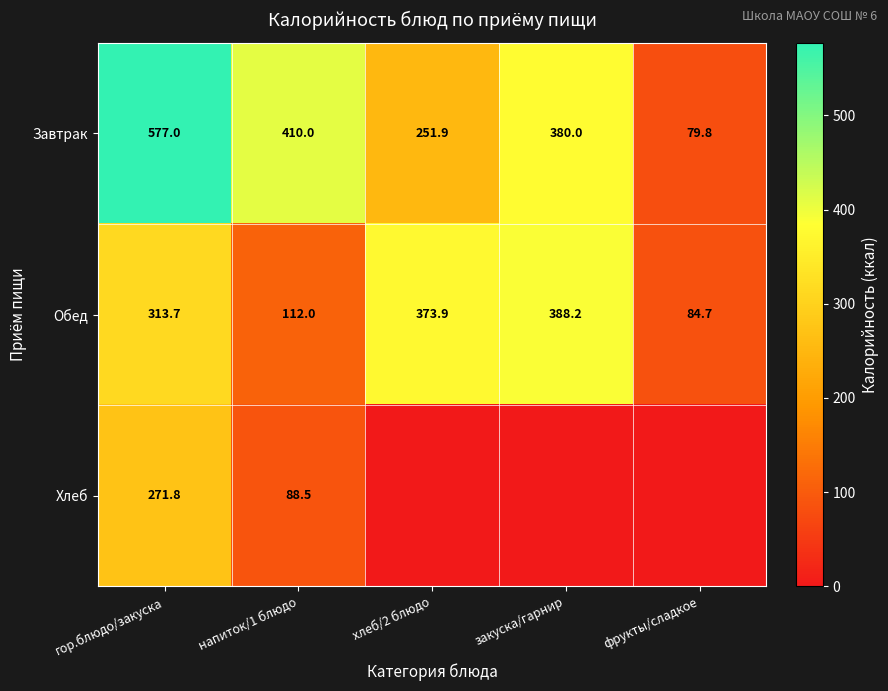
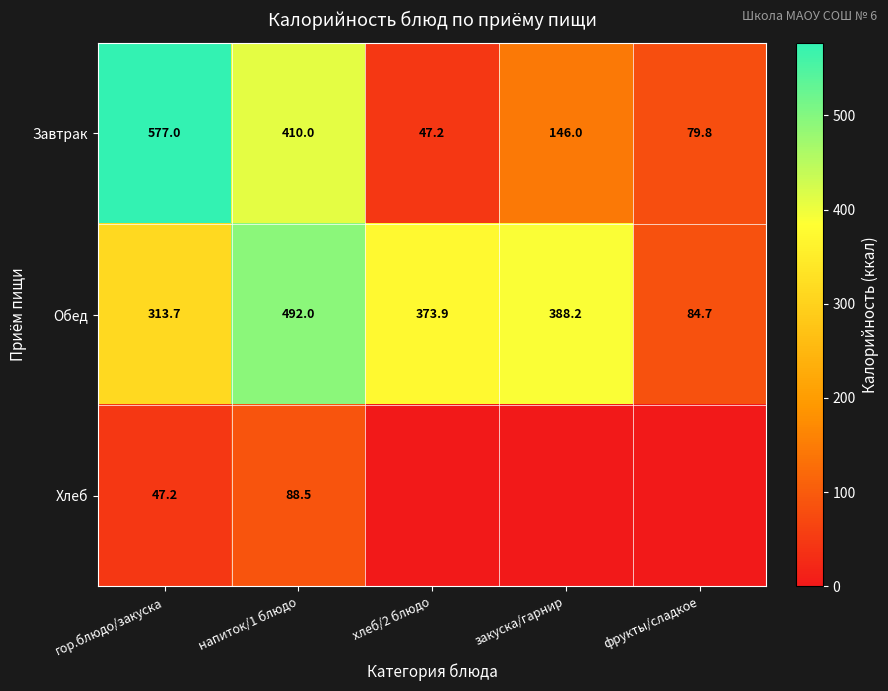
  {
    "Завтрак": {
      "гор.блюдо/закуска": 577.0,
      "напиток/1 блюдо": 410.0,
-     "хлеб/2 блюдо": 251.9,
-     "закуска/гарнир": 380.0,
+     "хлеб/2 блюдо": 47.2,
+     "закуска/гарнир": 146.0,
      "фрукты/сладкое": 79.8
    },
    "Обед": {
      "гор.блюдо/закуска": 313.7,
-     "напиток/1 блюдо": 112.0,
+     "напиток/1 блюдо": 492.0,
      "хлеб/2 блюдо": 373.9,
      "закуска/гарнир": 388.2,
      "фрукты/сладкое": 84.7
    },
    "Хлеб": {
-     "гор.блюдо/закуска": 271.8,
+     "гор.блюдо/закуска": 47.2,
      "напиток/1 блюдо": 88.5
    }
  }
